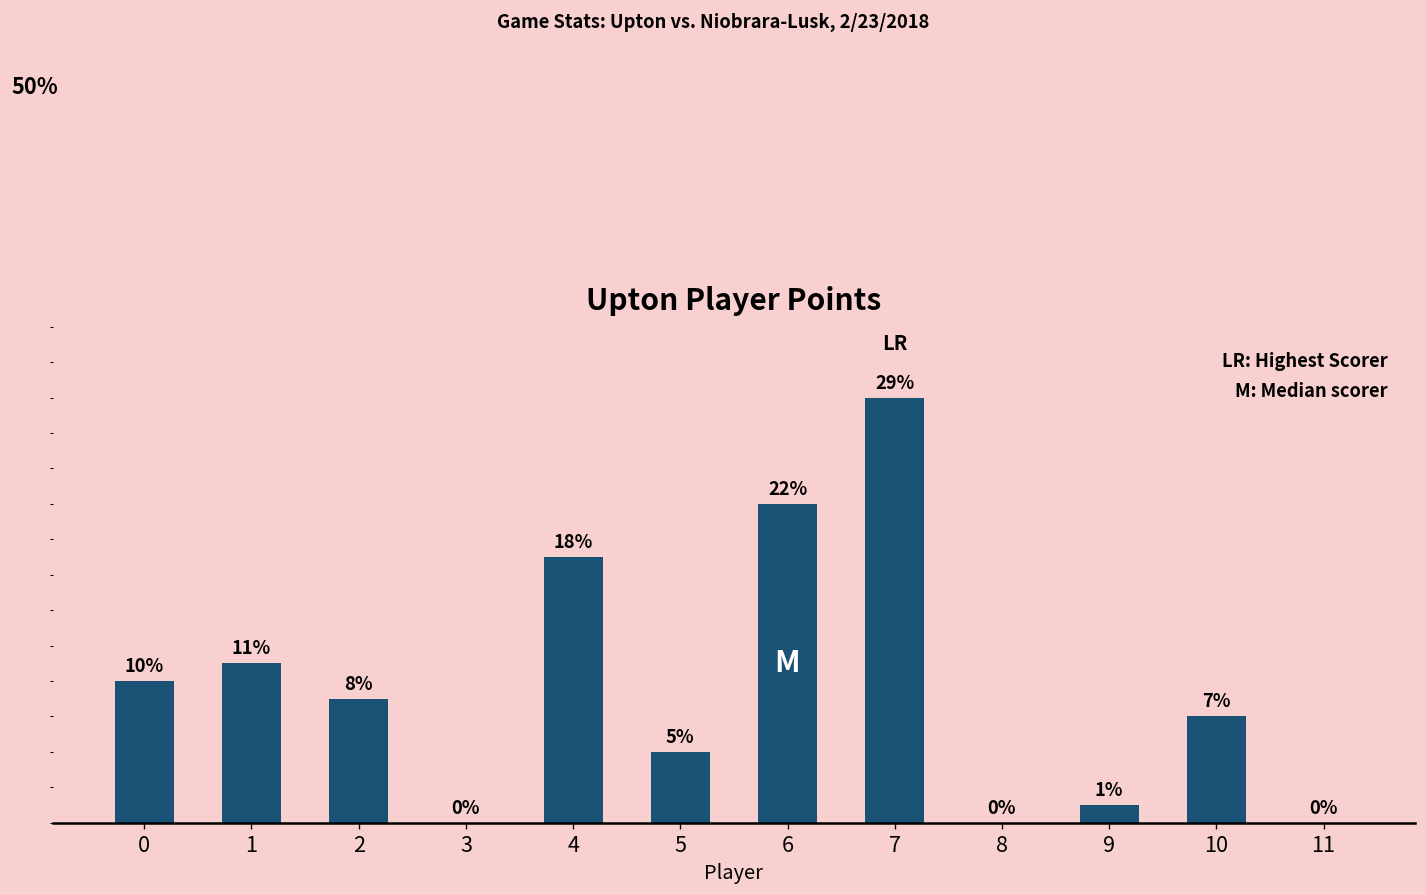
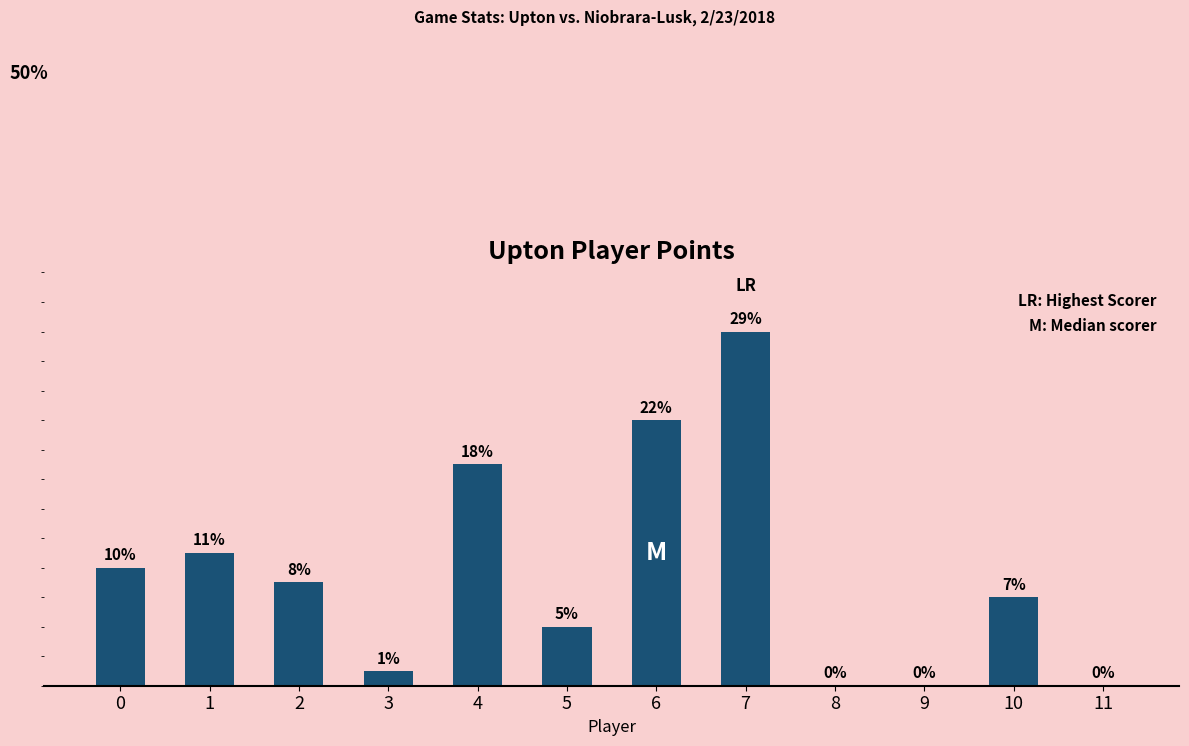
  {
-   "3": "0%",
+   "3": "1%",
    "8": "0%",
-   "9": "1%",
+   "9": "0%",
    "11": "0%"
  }
